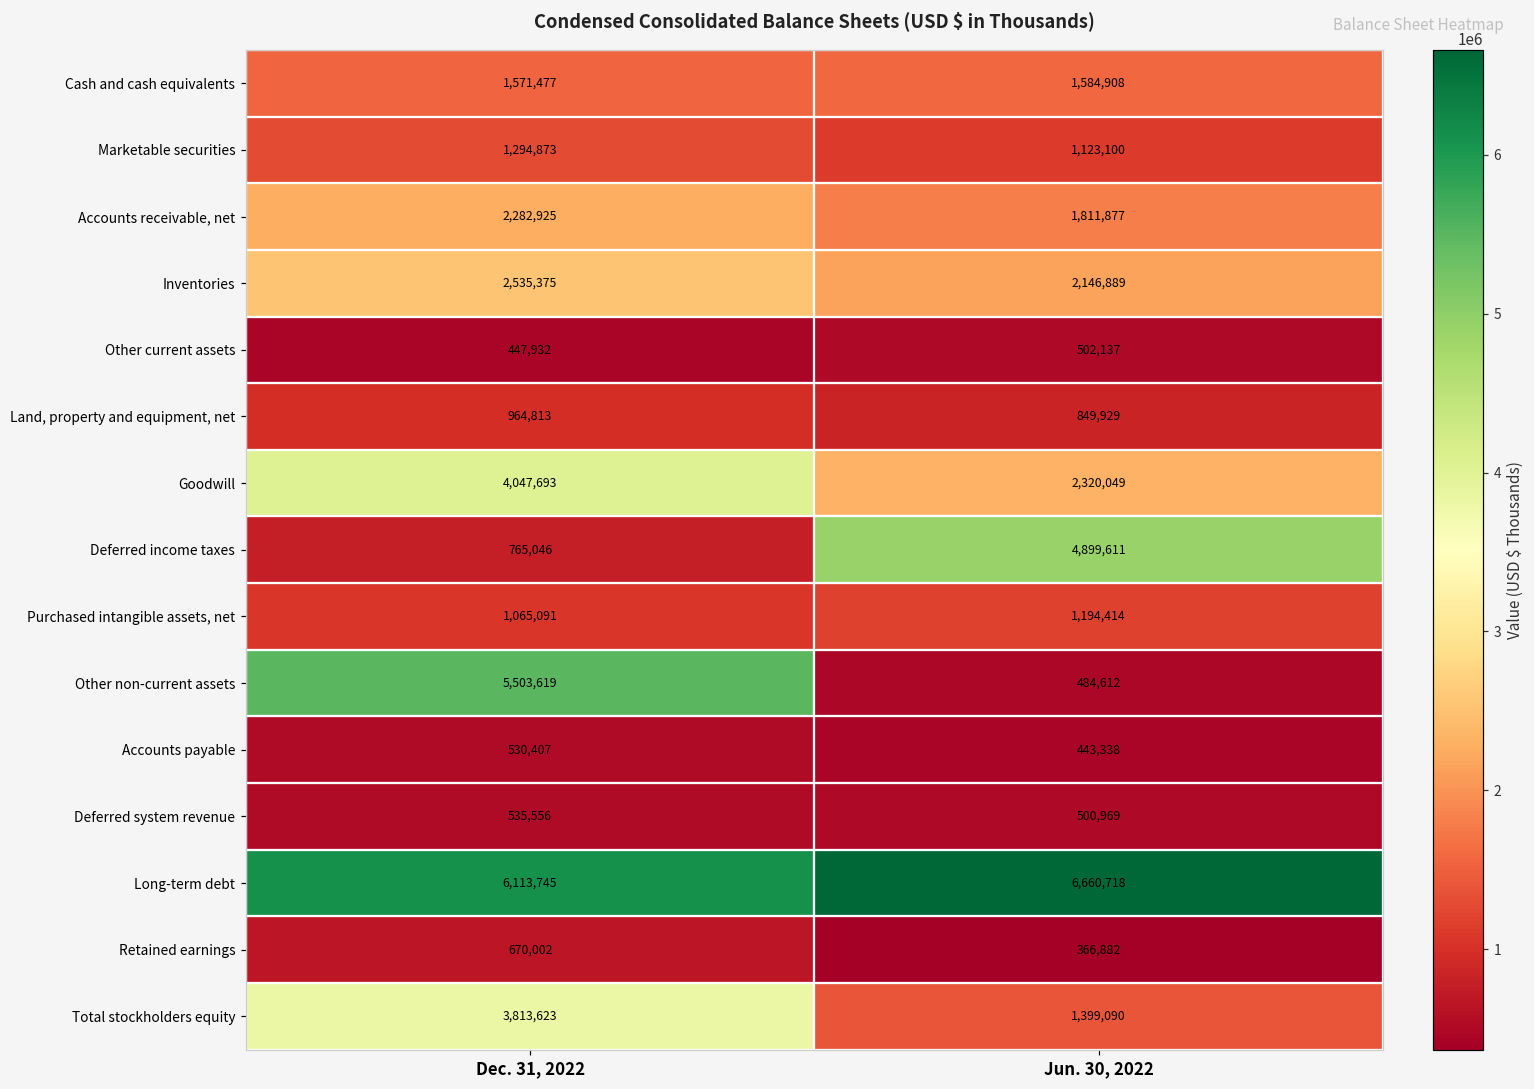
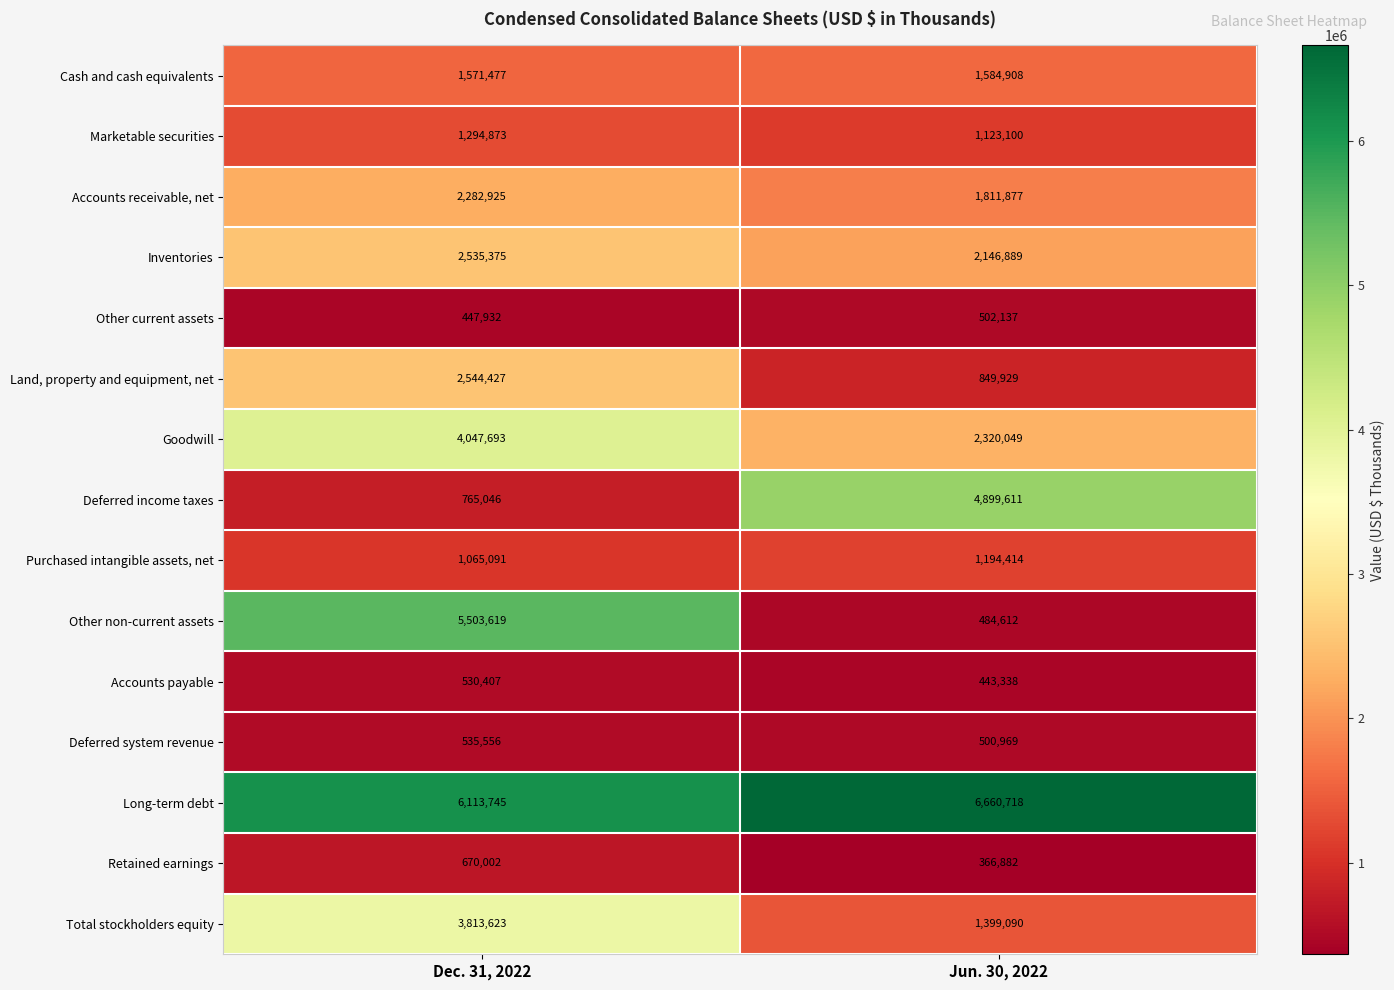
  {
    "Cash and cash equivalents": {
      "Dec. 31, 2022": "1,571,477",
      "Jun. 30, 2022": "1,584,908"
    },
    "Marketable securities": {
      "Dec. 31, 2022": "1,294,873",
      "Jun. 30, 2022": "1,123,100"
    },
    "Accounts receivable, net": {
      "Dec. 31, 2022": "2,282,925",
      "Jun. 30, 2022": "1,811,877"
    },
    "Inventories": {
      "Dec. 31, 2022": "2,535,375",
      "Jun. 30, 2022": "2,146,889"
    },
    "Other current assets": {
      "Dec. 31, 2022": "447,932",
      "Jun. 30, 2022": "502,137"
    },
    "Land, property and equipment, net": {
-     "Dec. 31, 2022": "964,813",
+     "Dec. 31, 2022": "2,544,427",
      "Jun. 30, 2022": "849,929"
    },
    "Goodwill": {
      "Dec. 31, 2022": "4,047,693",
      "Jun. 30, 2022": "2,320,049"
    },
    "Deferred income taxes": {
      "Dec. 31, 2022": "765,046",
      "Jun. 30, 2022": "4,899,611"
    },
    "Purchased intangible assets, net": {
      "Dec. 31, 2022": "1,065,091",
      "Jun. 30, 2022": "1,194,414"
    },
    "Other non-current assets": {
      "Dec. 31, 2022": "5,503,619",
      "Jun. 30, 2022": "484,612"
    },
    "Accounts payable": {
      "Dec. 31, 2022": "530,407",
      "Jun. 30, 2022": "443,338"
    },
    "Deferred system revenue": {
      "Dec. 31, 2022": "535,556",
      "Jun. 30, 2022": "500,969"
    },
    "Long-term debt": {
      "Dec. 31, 2022": "6,113,745",
      "Jun. 30, 2022": "6,660,718"
    },
    "Retained earnings": {
      "Dec. 31, 2022": "670,002",
      "Jun. 30, 2022": "366,882"
    },
    "Total stockholders equity": {
      "Dec. 31, 2022": "3,813,623",
      "Jun. 30, 2022": "1,399,090"
    }
  }
